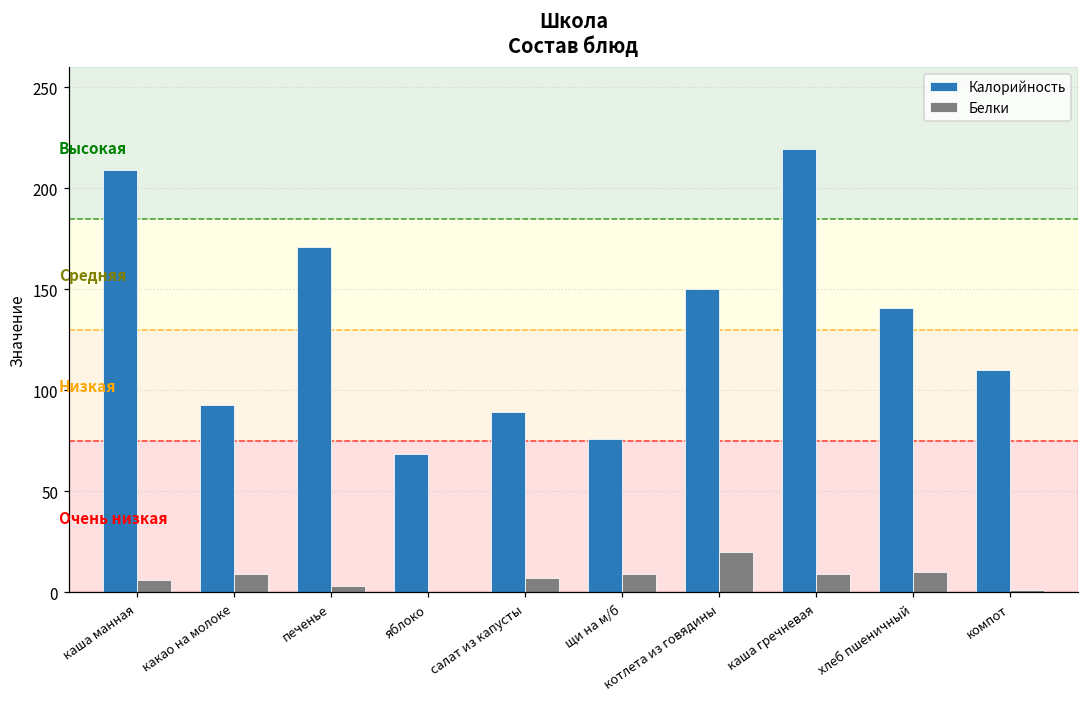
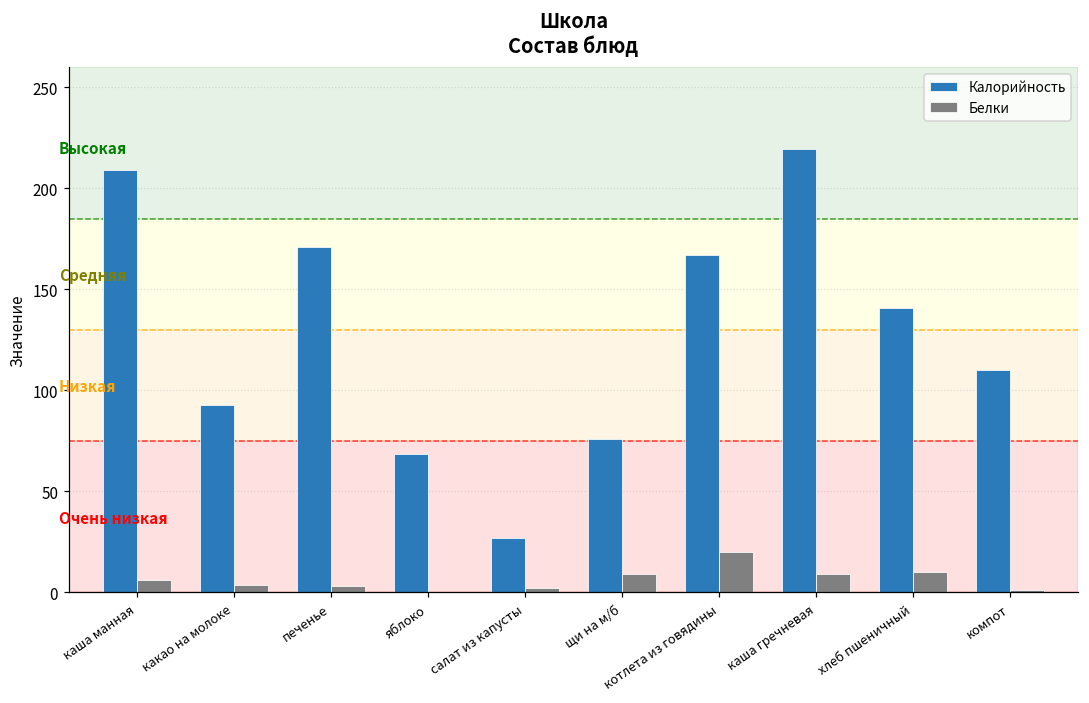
  {
    "Калорийность": {
      "каша манная": 209,
      "какао на молоке": 93,
      "печенье": 171,
      "яблоко": 68,
-     "салат из капусты": 90,
+     "салат из капусты": 27,
      "щи на м/б": 76,
-     "котлета из говядины": 150,
+     "котлета из говядины": 167,
      "каша гречневая": 220,
      "хлеб пшеничный": 141,
      "компот": 110
    },
    "Белки": {
      "каша манная": 6,
-     "какао на молоке": 9,
+     "какао на молоке": 4,
      "печенье": 3,
      "яблоко": 0,
-     "салат из капусты": 7,
+     "салат из капусты": 2,
      "щи на м/б": 9,
      "котлета из говядины": 20,
      "каша гречневая": 9,
      "хлеб пшеничный": 10
    }
  }
